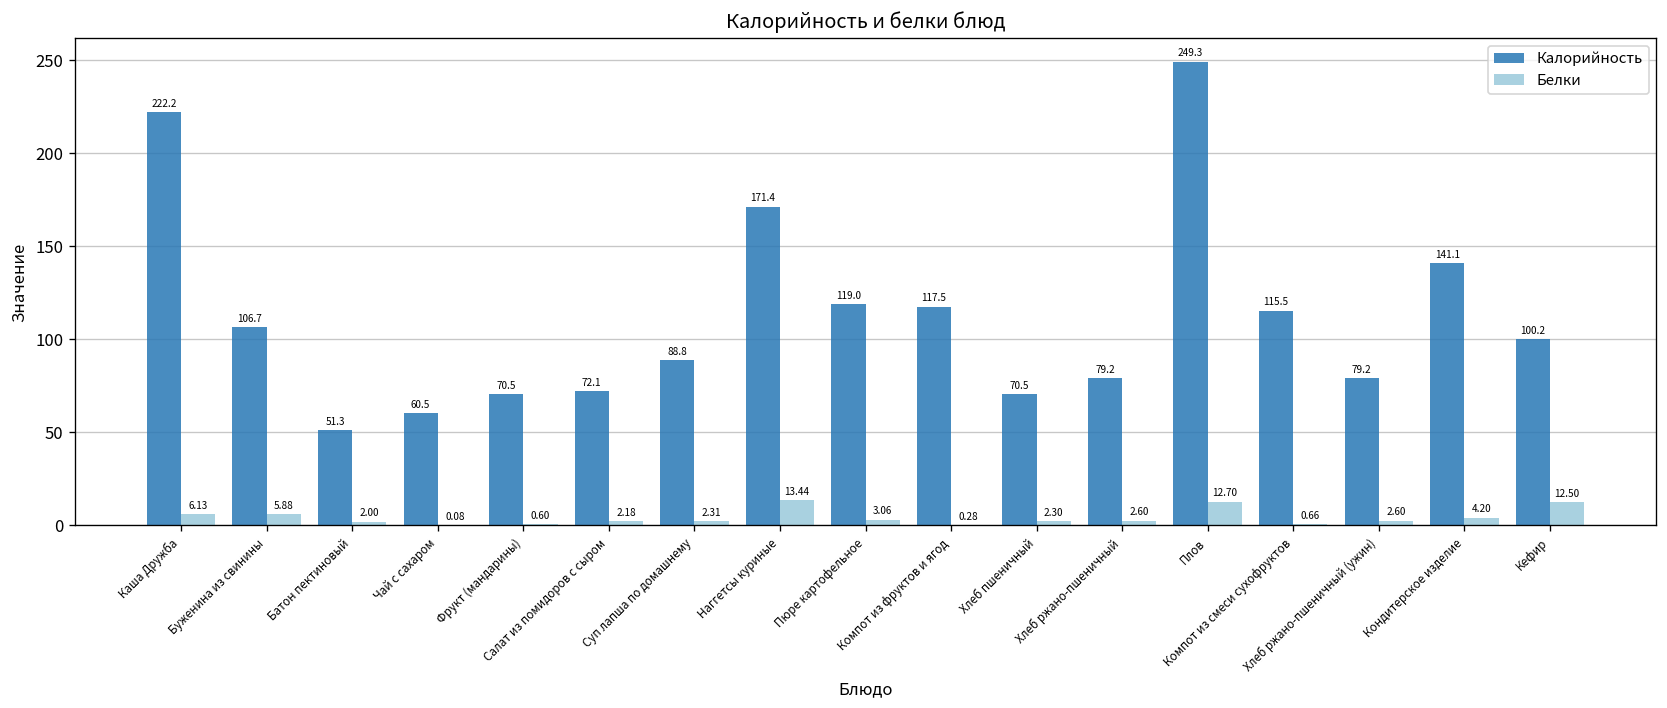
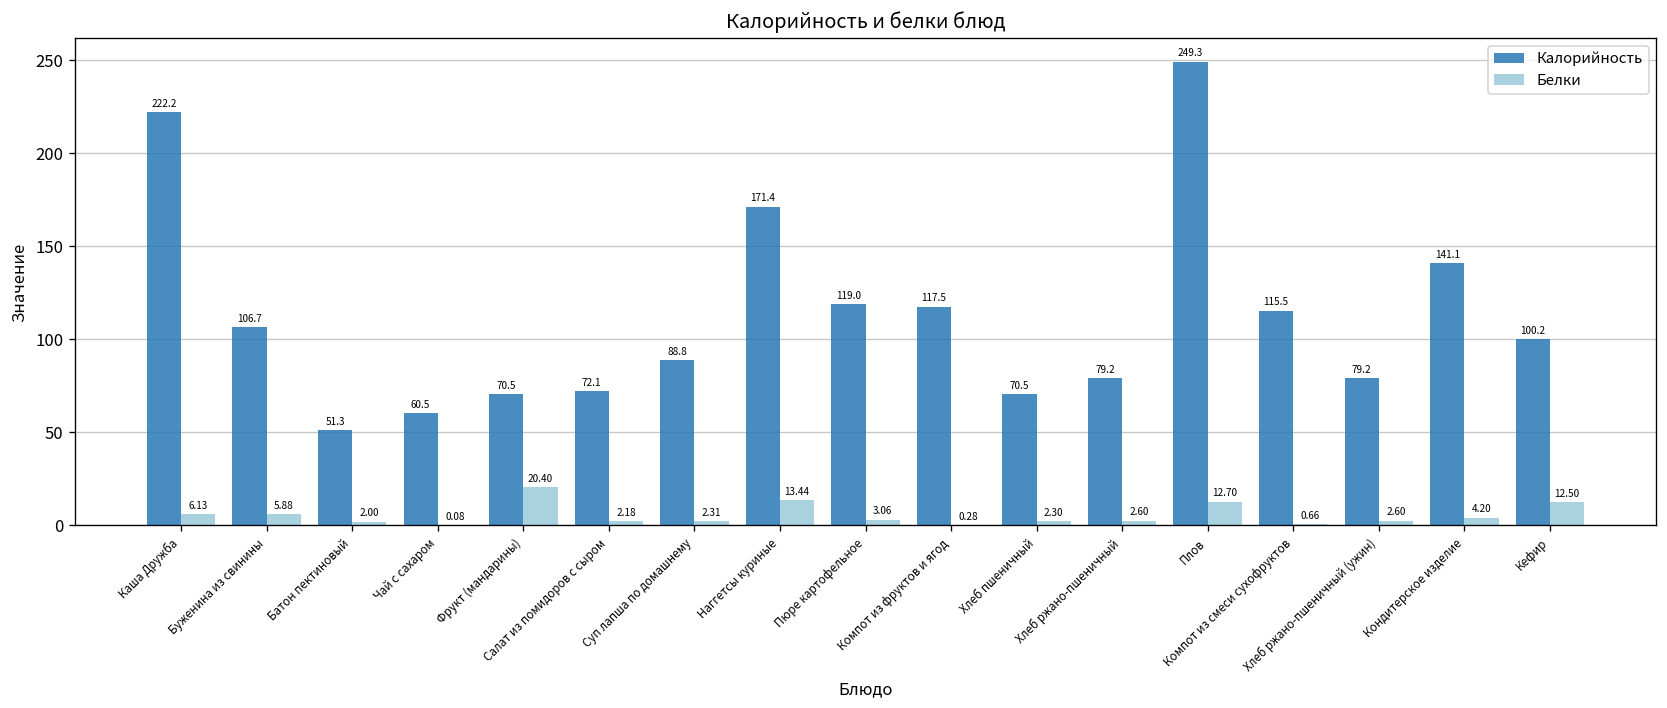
  {
    "Калорийность": {
      "Каша Дружба": 222.2,
      "Буженина из свинины": 106.7,
      "Батон пектиновый": 51.3,
      "Чай с сахаром": 60.5,
      "Фрукт (мандарины)": 70.5,
      "Салат из помидоров с сыром": 72.1,
      "Суп лапша по домашнему": 88.8,
      "Наггетсы куриные": 171.4,
      "Пюре картофельное": 119.0,
      "Компот из фруктов и ягод": 117.5,
      "Хлеб пшеничный": 70.5,
      "Хлеб ржано-пшеничный": 79.2,
      "Плов": 249.3,
      "Компот из смеси сухофруктов": 115.5,
      "Хлеб ржано-пшеничный (ужин)": 79.2,
      "Кондитерское изделие": 141.1,
      "Кефир": 100.2
    },
    "Белки": {
      "Каша Дружба": 6.13,
      "Буженина из свинины": 5.88,
      "Батон пектиновый": 2.00,
      "Чай с сахаром": 0.08,
-     "Фрукт (мандарины)": 0.60,
+     "Фрукт (мандарины)": 20.40,
      "Салат из помидоров с сыром": 2.18,
      "Суп лапша по домашнему": 2.31,
      "Наггетсы куриные": 13.44,
      "Пюре картофельное": 3.06,
      "Компот из фруктов и ягод": 0.28,
      "Хлеб пшеничный": 2.30,
      "Хлеб ржано-пшеничный": 2.60,
      "Плов": 12.70,
      "Компот из смеси сухофруктов": 0.66,
      "Хлеб ржано-пшеничный (ужин)": 2.60,
      "Кондитерское изделие": 4.20,
      "Кефир": 12.50
    }
  }
